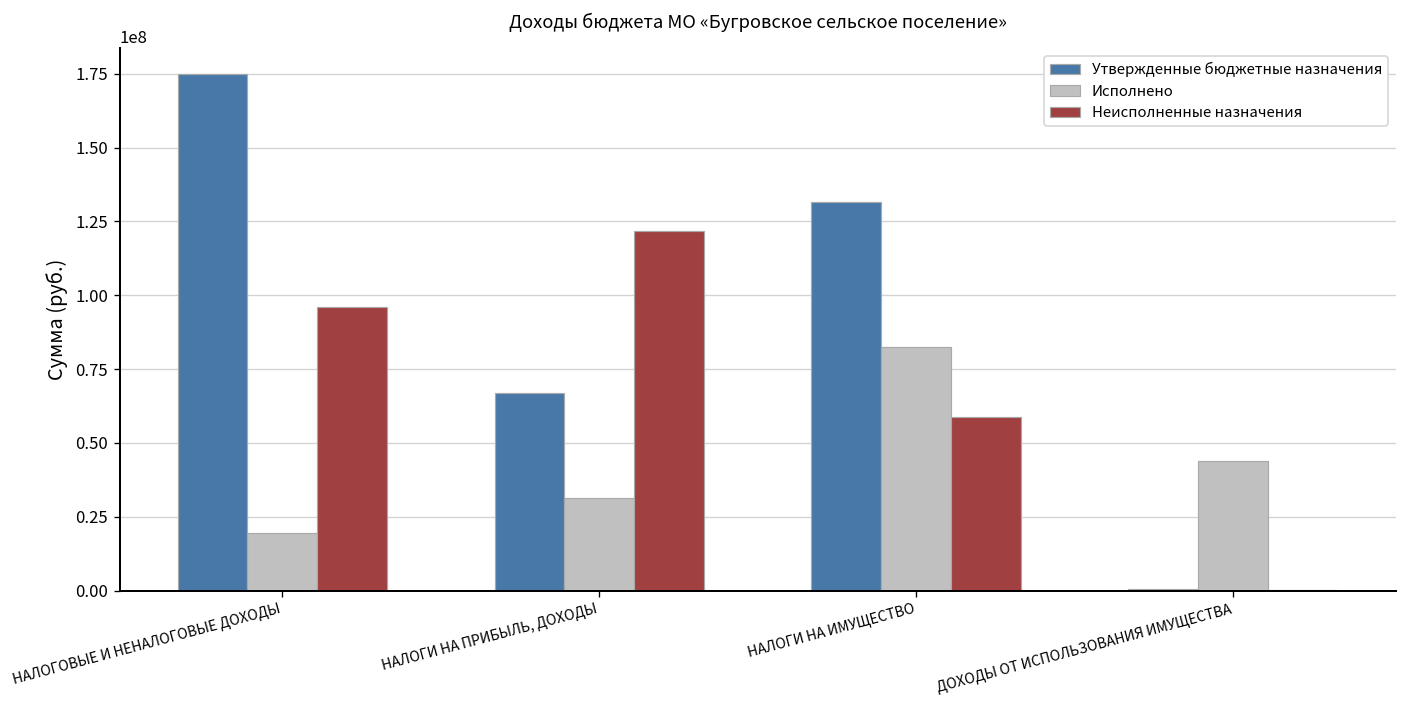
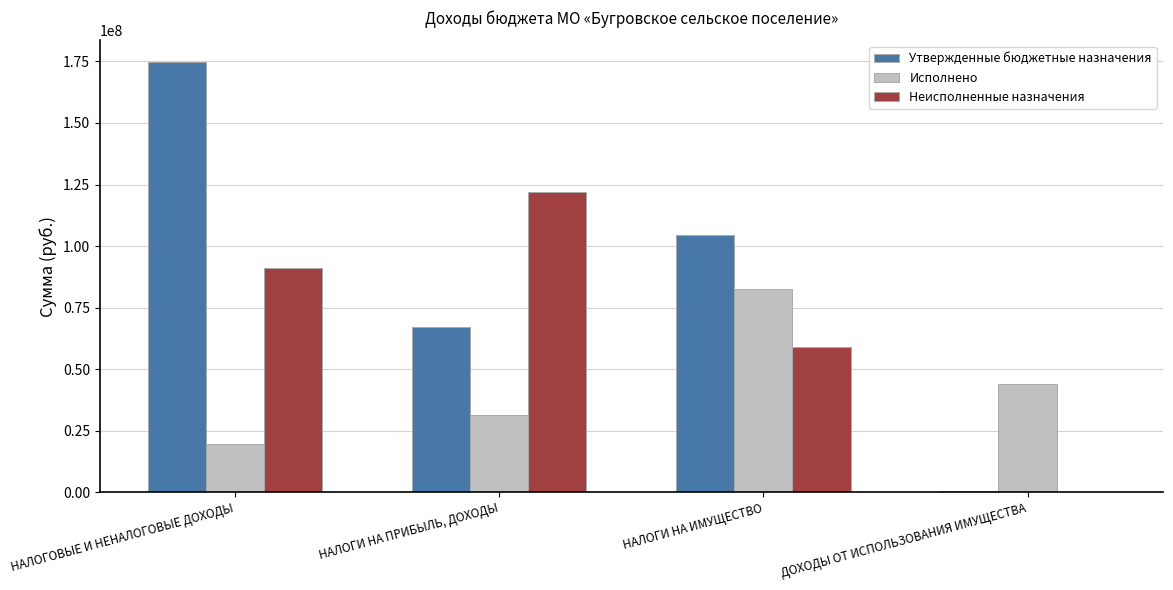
  {
    "Утвержденные бюджетные назначения": {
      "НАЛОГОВЫЕ И НЕНАЛОГОВЫЕ ДОХОДЫ": 175000000,
      "НАЛОГИ НА ПРИБЫЛЬ, ДОХОДЫ": 67000000,
-     "НАЛОГИ НА ИМУЩЕСТВО": 132000000
+     "НАЛОГИ НА ИМУЩЕСТВО": 104000000
    },
    "Исполнено": {
      "НАЛОГОВЫЕ И НЕНАЛОГОВЫЕ ДОХОДЫ": 19000000,
      "НАЛОГИ НА ПРИБЫЛЬ, ДОХОДЫ": 32000000,
      "НАЛОГИ НА ИМУЩЕСТВО": 83000000,
      "ДОХОДЫ ОТ ИСПОЛЬЗОВАНИЯ ИМУЩЕСТВА": 44000000
    },
    "Неисполненные назначения": {
-     "НАЛОГОВЫЕ И НЕНАЛОГОВЫЕ ДОХОДЫ": 96000000,
+     "НАЛОГОВЫЕ И НЕНАЛОГОВЫЕ ДОХОДЫ": 91000000,
      "НАЛОГИ НА ПРИБЫЛЬ, ДОХОДЫ": 122000000,
      "НАЛОГИ НА ИМУЩЕСТВО": 59000000
    }
  }
